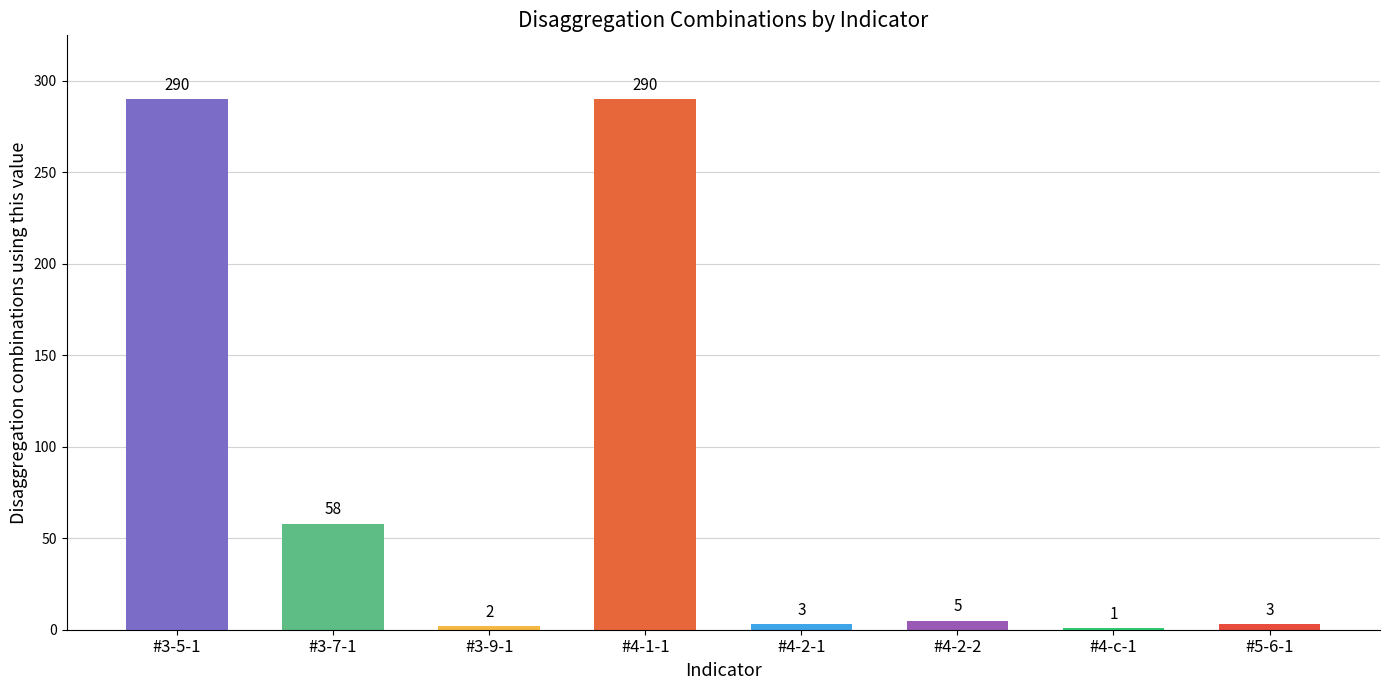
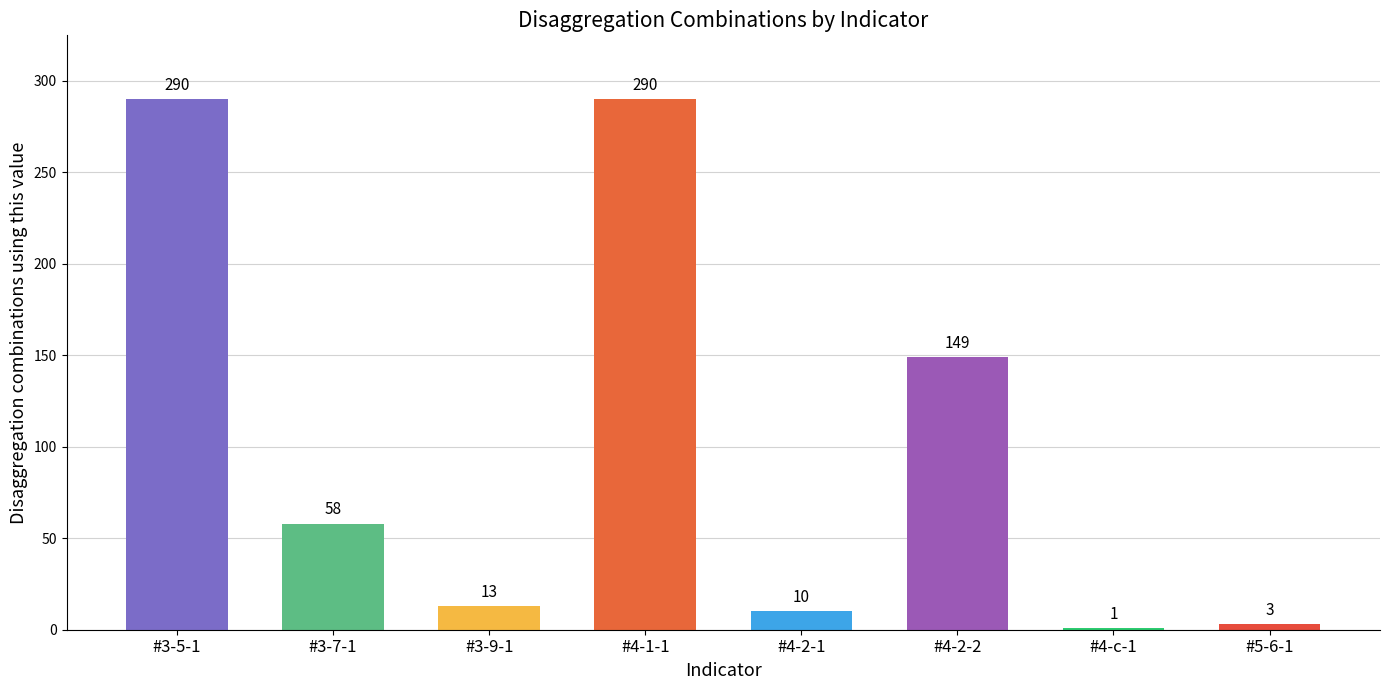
  {
    "#3-5-1": 290,
    "#3-7-1": 58,
-   "#3-9-1": 2,
+   "#3-9-1": 13,
    "#4-1-1": 290,
-   "#4-2-1": 3,
-   "#4-2-2": 5,
+   "#4-2-1": 10,
+   "#4-2-2": 149,
    "#4-c-1": 1,
    "#5-6-1": 3
  }
